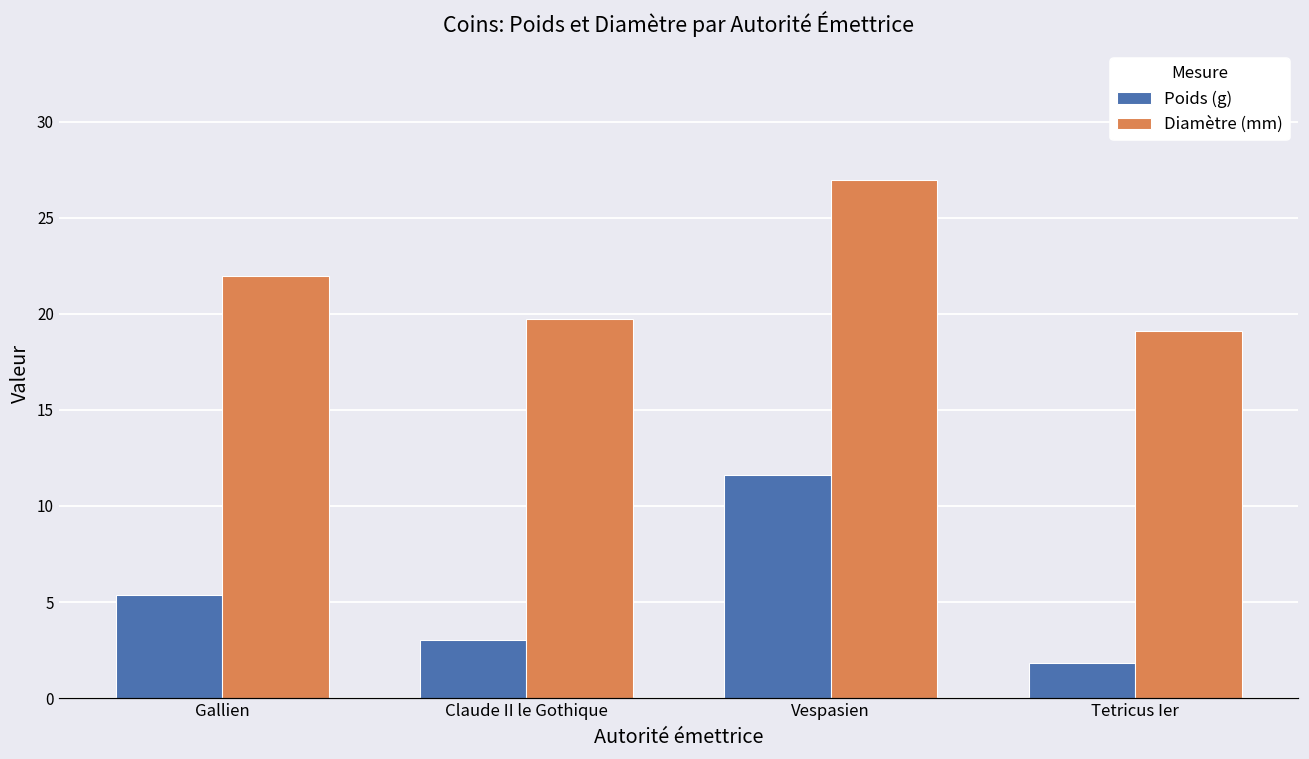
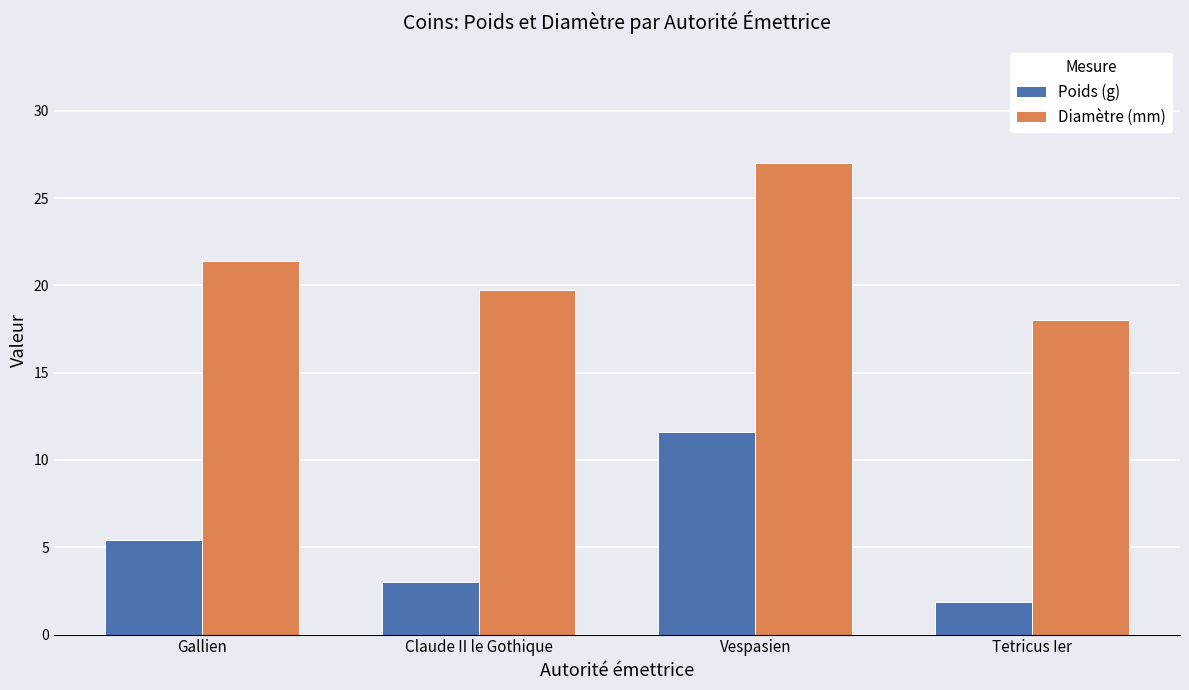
  {
    "Poids (g)": {
      "Gallien": 5.4,
      "Claude II le Gothique": 3.0,
      "Vespasien": 11.6,
      "Tetricus Ier": 1.9
    },
    "Diamètre (mm)": {
-     "Gallien": 22.0,
+     "Gallien": 21.4,
      "Claude II le Gothique": 19.8,
      "Vespasien": 27.0,
-     "Tetricus Ier": 19.1
+     "Tetricus Ier": 18.0
    }
  }
